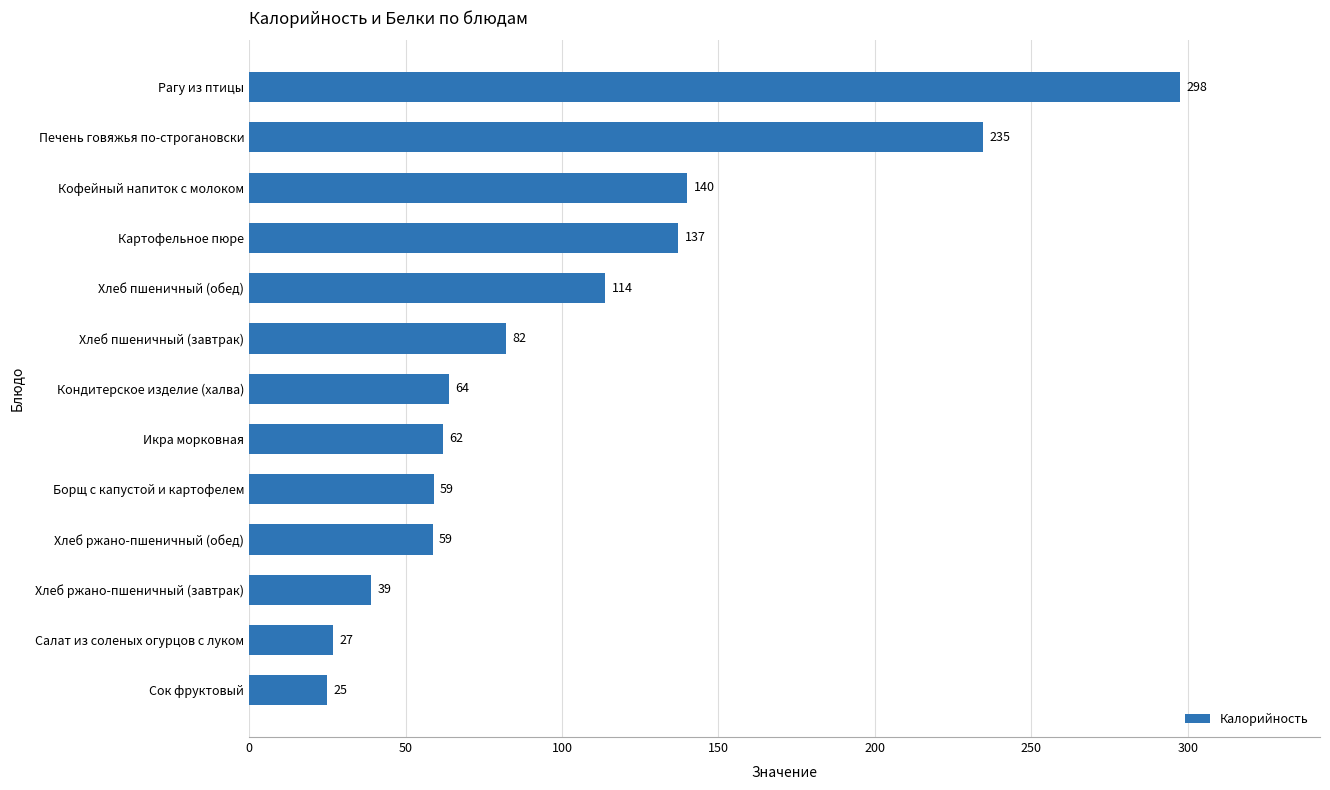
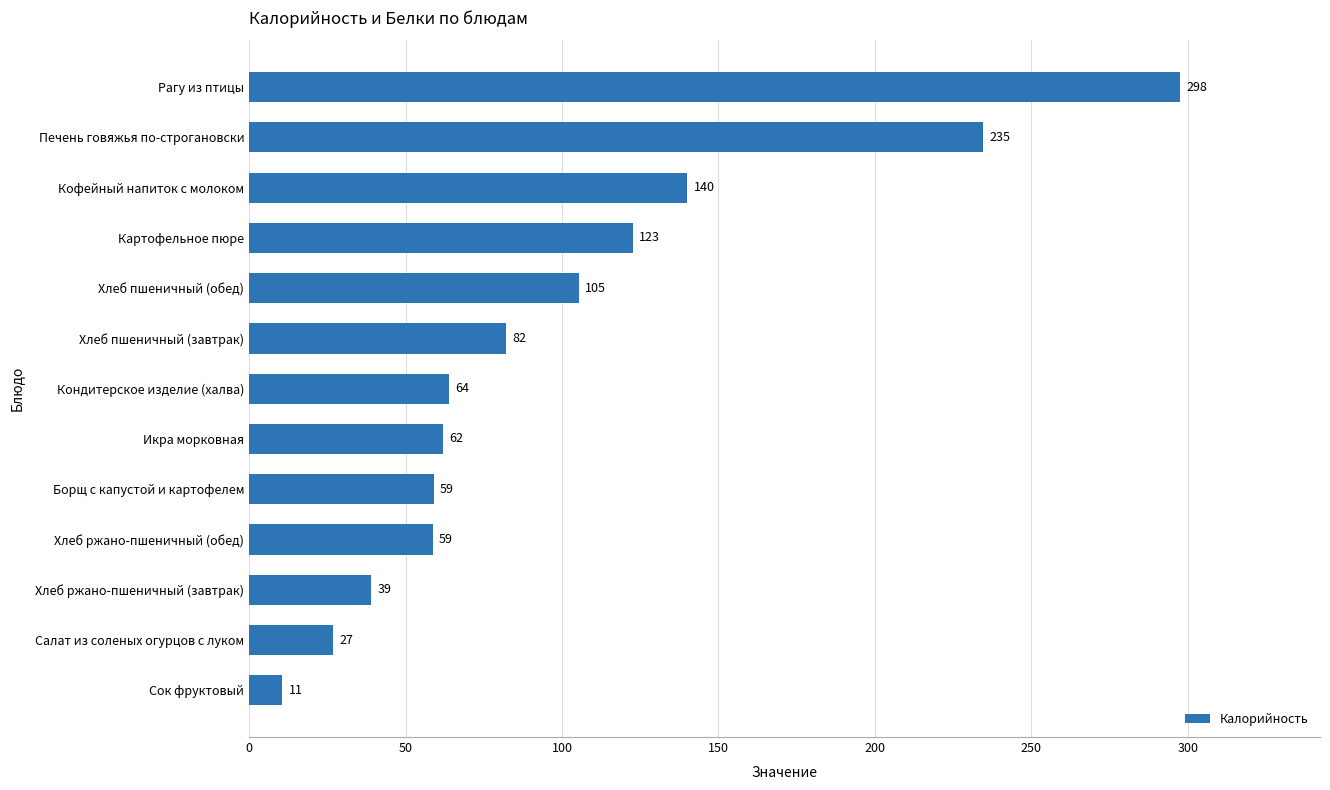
  {
    "Рагу из птицы": 298,
    "Печень говяжья по-строгановски": 235,
    "Кофейный напиток с молоком": 140,
-   "Картофельное пюре": 137,
-   "Хлеб пшеничный (обед)": 114,
+   "Картофельное пюре": 123,
+   "Хлеб пшеничный (обед)": 105,
    "Хлеб пшеничный (завтрак)": 82,
    "Кондитерское изделие (халва)": 64,
    "Икра морковная": 62,
    "Борщ с капустой и картофелем": 59,
    "Хлеб ржано-пшеничный (обед)": 59,
    "Хлеб ржано-пшеничный (завтрак)": 39,
    "Салат из соленых огурцов с луком": 27,
-   "Сок фруктовый": 25
+   "Сок фруктовый": 11
  }
